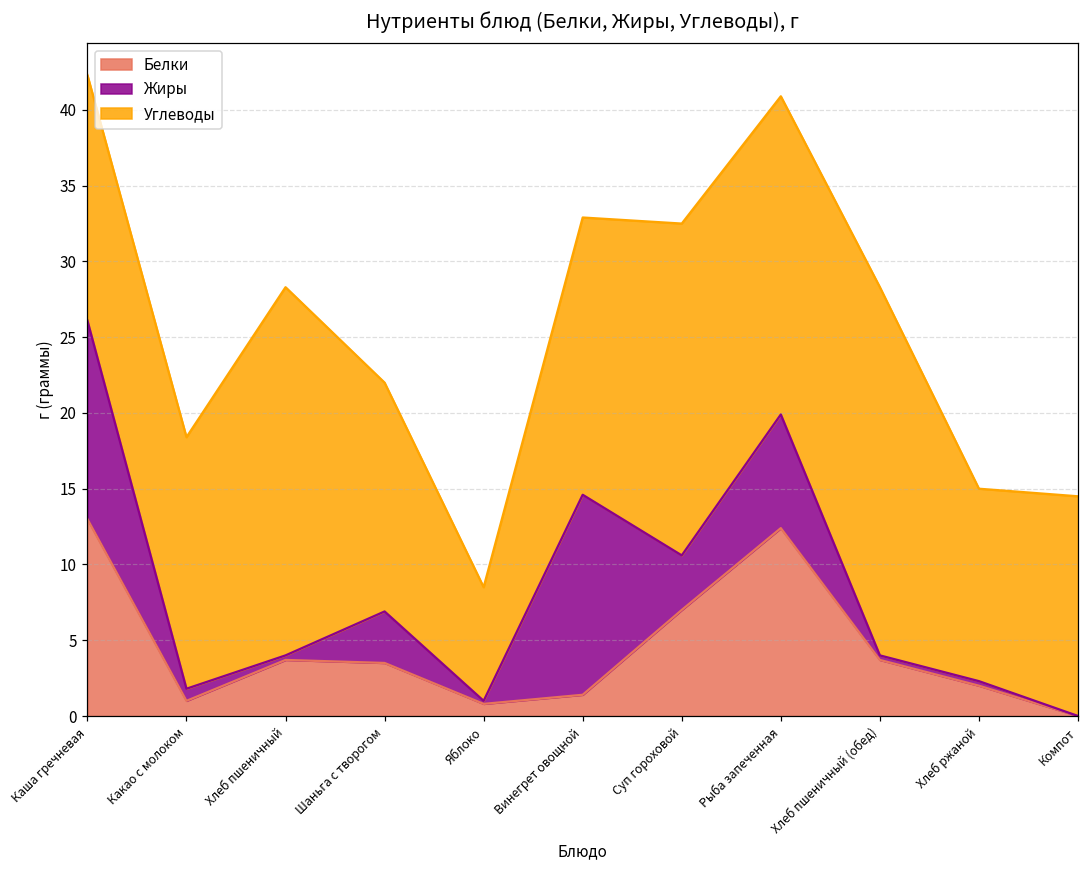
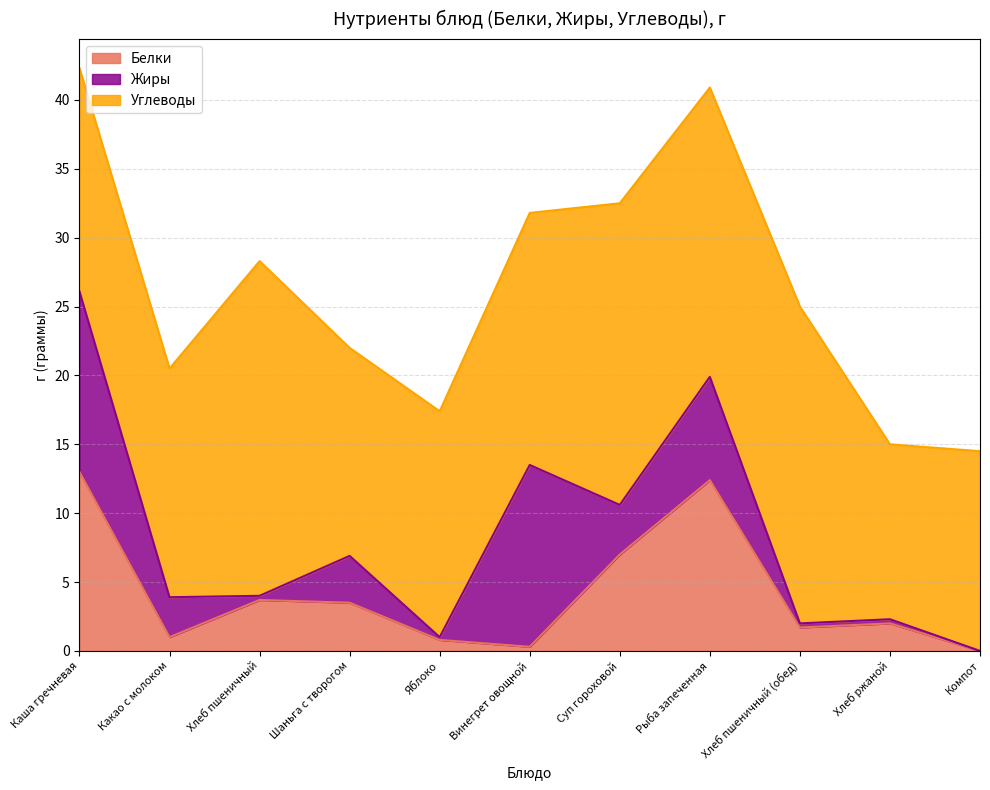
  {
    "Белки": {
      "Каша гречневая": 13.0,
      "Какао с молоком": 1.0,
      "Хлеб пшеничный": 3.7,
      "Шаньга с творогом": 3.5,
      "Яблоко": 0.8,
-     "Винегрет овощной": 1.4,
+     "Винегрет овощной": 0.3,
      "Суп гороховой": 7.0,
      "Рыба запеченная": 12.4,
-     "Хлеб пшеничный (обед)": 3.7,
+     "Хлеб пшеничный (обед)": 1.7,
      "Хлеб ржаной": 2.0
    },
    "Жиры": {
      "Каша гречневая": 13.1,
-     "Какао с молоком": 0.8,
+     "Какао с молоком": 2.9,
      "Хлеб пшеничный": 0.3,
      "Шаньга с творогом": 3.4,
      "Яблоко": 0.2,
      "Винегрет овощной": 13.2,
      "Суп гороховой": 3.6,
      "Рыба запеченная": 7.5,
      "Хлеб пшеничный (обед)": 0.3,
      "Хлеб ржаной": 0.3
    },
    "Углеводы": {
      "Каша гречневая": 16.2,
      "Какао с молоком": 16.6,
      "Хлеб пшеничный": 24.3,
      "Шаньга с творогом": 15.1,
-     "Яблоко": 7.5,
+     "Яблоко": 16.4,
      "Винегрет овощной": 18.3,
      "Суп гороховой": 21.9,
      "Рыба запеченная": 21.0,
-     "Хлеб пшеничный (обед)": 24.3,
+     "Хлеб пшеничный (обед)": 23.0,
      "Хлеб ржаной": 12.7,
      "Компот": 14.5
    }
  }
